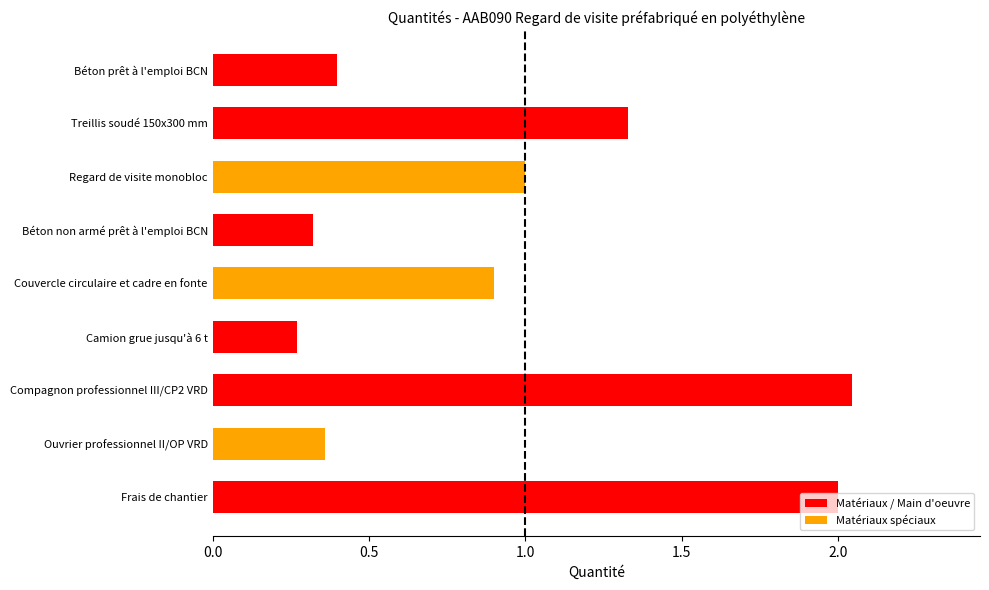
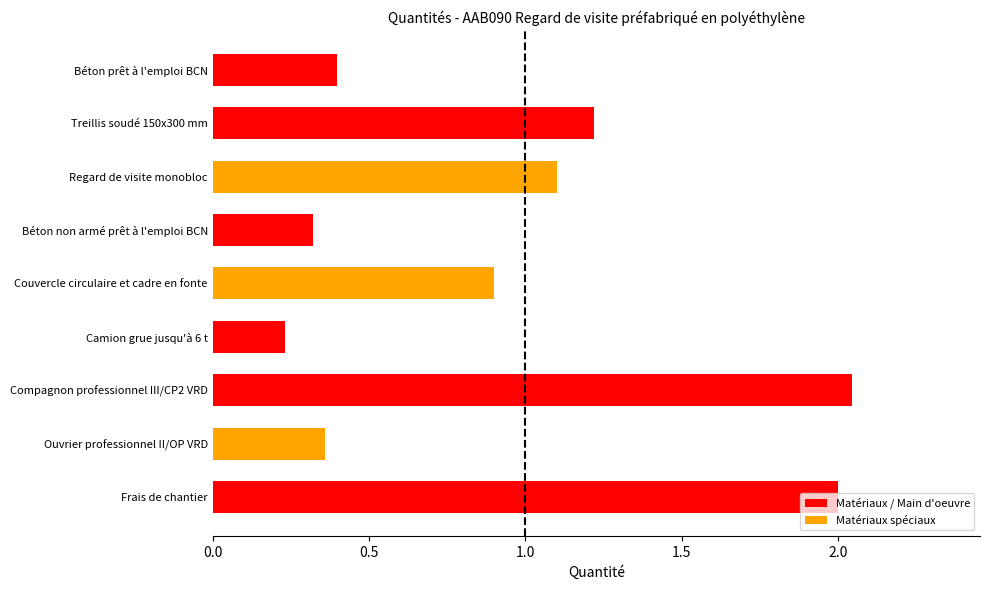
  {
    "Béton prêt à l'emploi BCN": 0.40,
-   "Treillis soudé 150x300 mm": 1.33,
-   "Regard de visite monobloc": 1.0,
+   "Treillis soudé 150x300 mm": 1.22,
+   "Regard de visite monobloc": 1.1,
    "Béton non armé prêt à l'emploi BCN": 0.32,
    "Couvercle circulaire et cadre en fonte": 0.90,
-   "Camion grue jusqu'à 6 t": 0.27,
+   "Camion grue jusqu'à 6 t": 0.23,
    "Compagnon professionnel III/CP2 VRD": 2.05,
    "Ouvrier professionnel II/OP VRD": 0.36
  }
